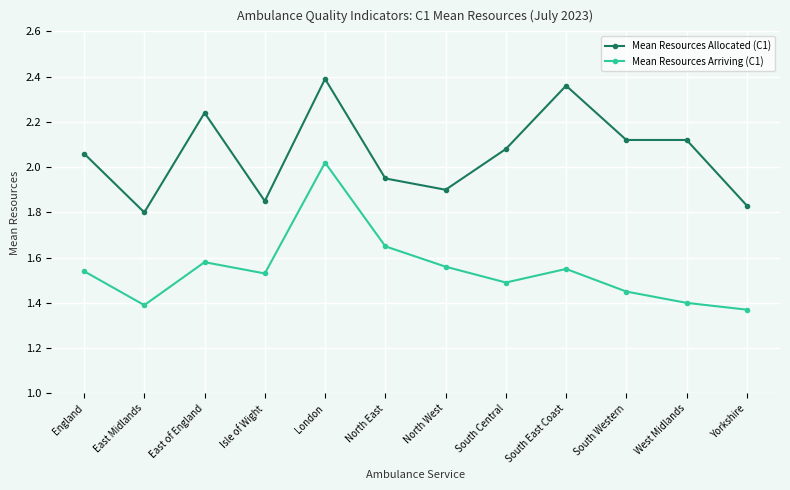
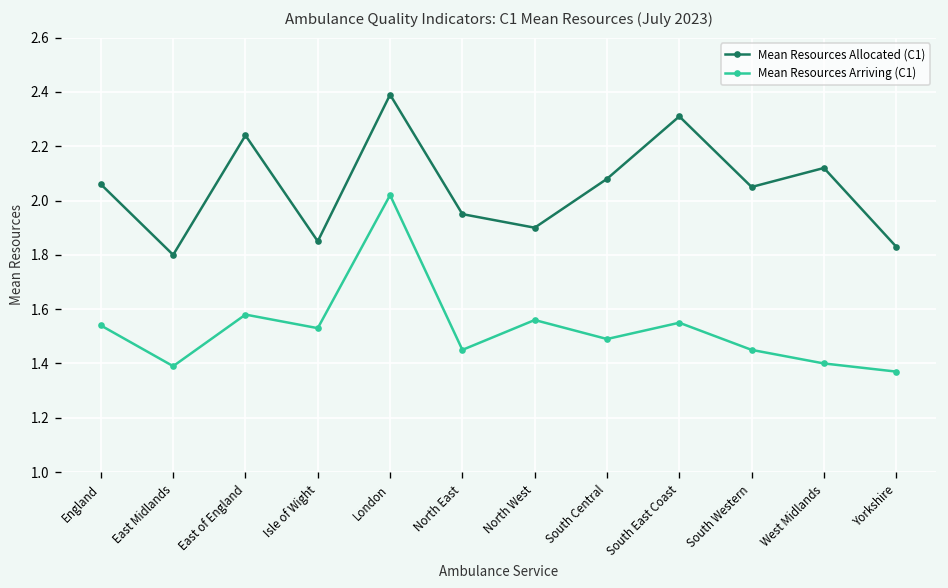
  {
    "Mean Resources Allocated (C1)": {
      "England": 2.06,
      "East Midlands": 1.80,
      "East of England": 2.24,
      "Isle of Wight": 1.85,
      "London": 2.39,
      "North East": 1.95,
      "North West": 1.90,
      "South Central": 2.08,
-     "South East Coast": 2.36,
-     "South Western": 2.12,
+     "South East Coast": 2.31,
+     "South Western": 2.05,
      "West Midlands": 2.12,
      "Yorkshire": 1.83
    },
    "Mean Resources Arriving (C1)": {
      "England": 1.54,
      "East Midlands": 1.39,
      "East of England": 1.58,
      "Isle of Wight": 1.53,
      "London": 2.02,
-     "North East": 1.65,
+     "North East": 1.45,
      "North West": 1.56,
      "South Central": 1.49,
      "South East Coast": 1.55,
      "South Western": 1.45,
      "West Midlands": 1.40,
      "Yorkshire": 1.37
    }
  }
